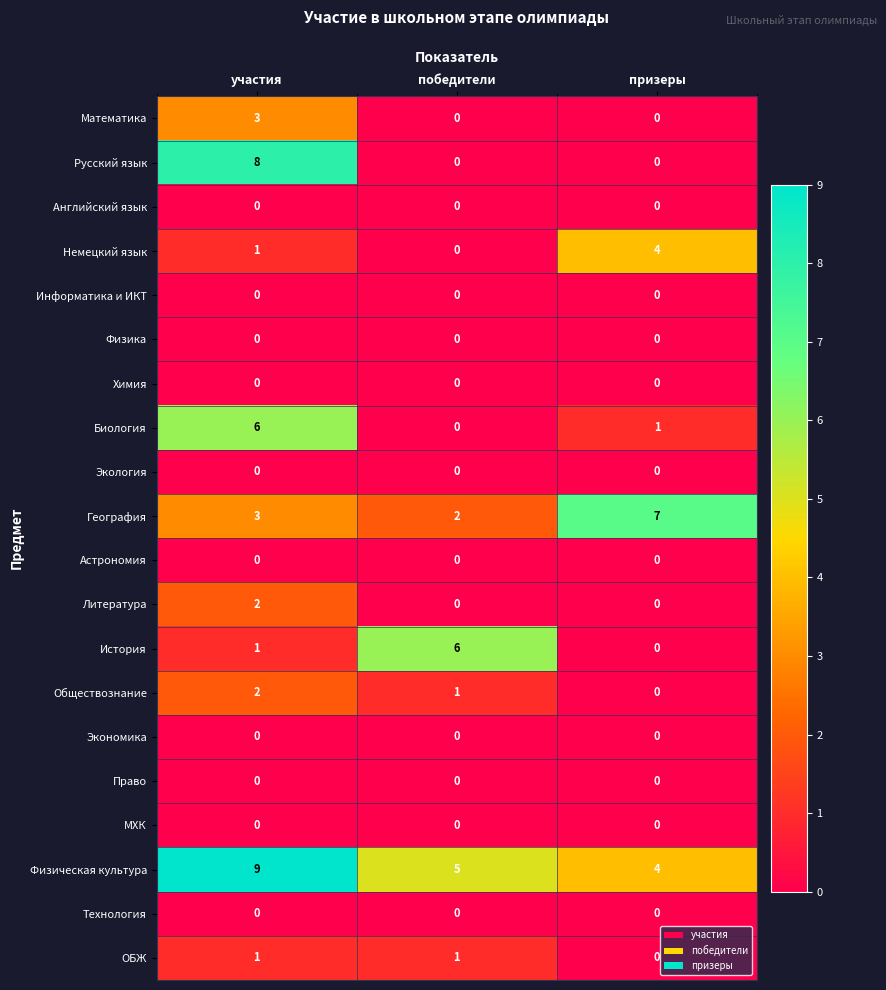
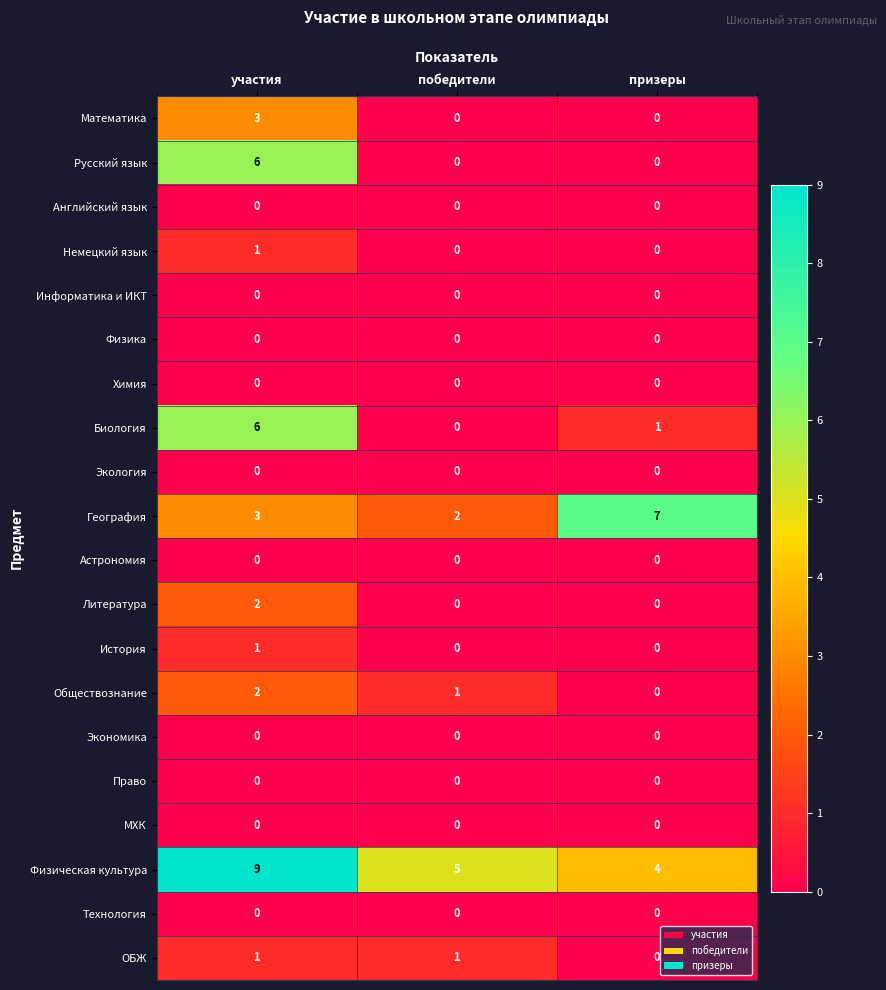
  {
    "Математика": {
      "участия": 3,
      "победители": 0,
      "призеры": 0
    },
    "Русский язык": {
-     "участия": 8,
+     "участия": 6,
      "победители": 0,
      "призеры": 0
    },
    "Английский язык": {
      "участия": 0,
      "победители": 0,
      "призеры": 0
    },
    "Немецкий язык": {
      "участия": 1,
      "победители": 0,
-     "призеры": 4
+     "призеры": 0
    },
    "Информатика и ИКТ": {
      "участия": 0,
      "победители": 0,
      "призеры": 0
    },
    "Физика": {
      "участия": 0,
      "победители": 0,
      "призеры": 0
    },
    "Химия": {
      "участия": 0,
      "победители": 0,
      "призеры": 0
    },
    "Биология": {
      "участия": 6,
      "победители": 0,
      "призеры": 1
    },
    "Экология": {
      "участия": 0,
      "победители": 0,
      "призеры": 0
    },
    "География": {
      "участия": 3,
      "победители": 2,
      "призеры": 7
    },
    "Астрономия": {
      "участия": 0,
      "победители": 0,
      "призеры": 0
    },
    "Литература": {
      "участия": 2,
      "победители": 0,
      "призеры": 0
    },
    "История": {
      "участия": 1,
-     "победители": 6,
+     "победители": 0,
      "призеры": 0
    },
    "Обществознание": {
      "участия": 2,
      "победители": 1,
      "призеры": 0
    },
    "Экономика": {
      "участия": 0,
      "победители": 0,
      "призеры": 0
    },
    "Право": {
      "участия": 0,
      "победители": 0,
      "призеры": 0
    },
    "МХК": {
      "участия": 0,
      "победители": 0,
      "призеры": 0
    },
    "Физическая культура": {
      "участия": 9,
      "победители": 5,
      "призеры": 4
    },
    "Технология": {
      "участия": 0,
      "победители": 0,
      "призеры": 0
    },
    "ОБЖ": {
      "участия": 1,
      "победители": 1
    }
  }
